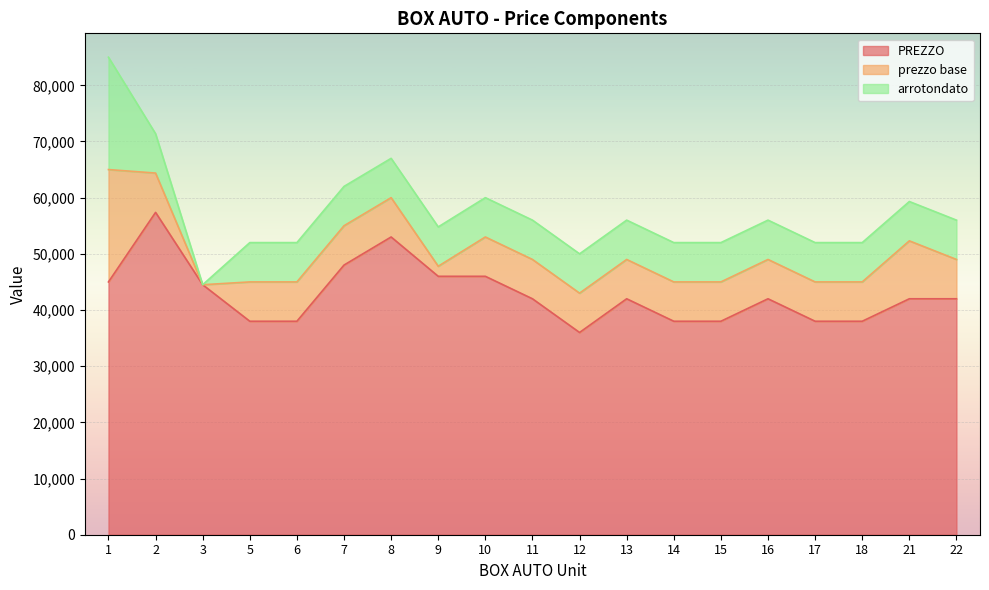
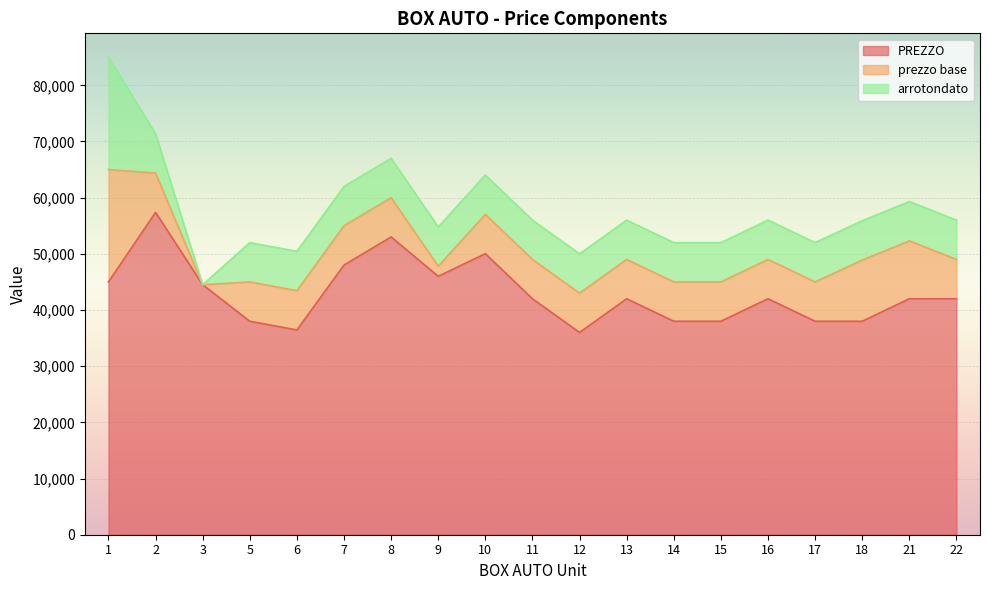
  {
    "PREZZO": {
      "1": "45,000",
      "2": "57,000",
      "5": "38,000",
-     "6": "38,000",
+     "6": "36,000",
      "7": "48,000",
      "8": "53,000",
      "9": "46,000",
-     "10": "46,000",
+     "10": "50,000",
      "11": "42,000",
      "12": "36,000",
      "13": "42,000",
      "14": "38,000",
      "15": "38,000",
      "16": "42,000",
      "17": "38,000",
      "18": "38,000",
      "21": "42,000",
      "22": "42,000"
    },
    "prezzo base": {
      "1": "20,000",
      "2": "7,000",
      "5": "7,000",
      "6": "7,000",
      "7": "7,000",
      "8": "7,000",
      "9": "2,000",
      "10": "7,000",
      "11": "7,000",
      "12": "7,000",
      "13": "7,000",
      "14": "7,000",
      "15": "7,000",
      "16": "7,000",
      "17": "7,000",
-     "18": "7,000",
+     "18": "11,000",
      "21": "10,000",
      "22": "7,000"
    },
    "arrotondato": {
      "1": "20,000",
      "2": "7,000",
      "5": "7,000",
      "6": "7,000",
      "7": "7,000",
      "8": "7,000",
      "9": "7,000",
      "10": "7,000",
      "11": "7,000",
      "12": "7,000",
      "13": "7,000",
      "14": "7,000",
      "15": "7,000",
      "16": "7,000",
      "17": "7,000",
      "18": "7,000",
      "21": "7,000",
      "22": "7,000"
    }
  }
